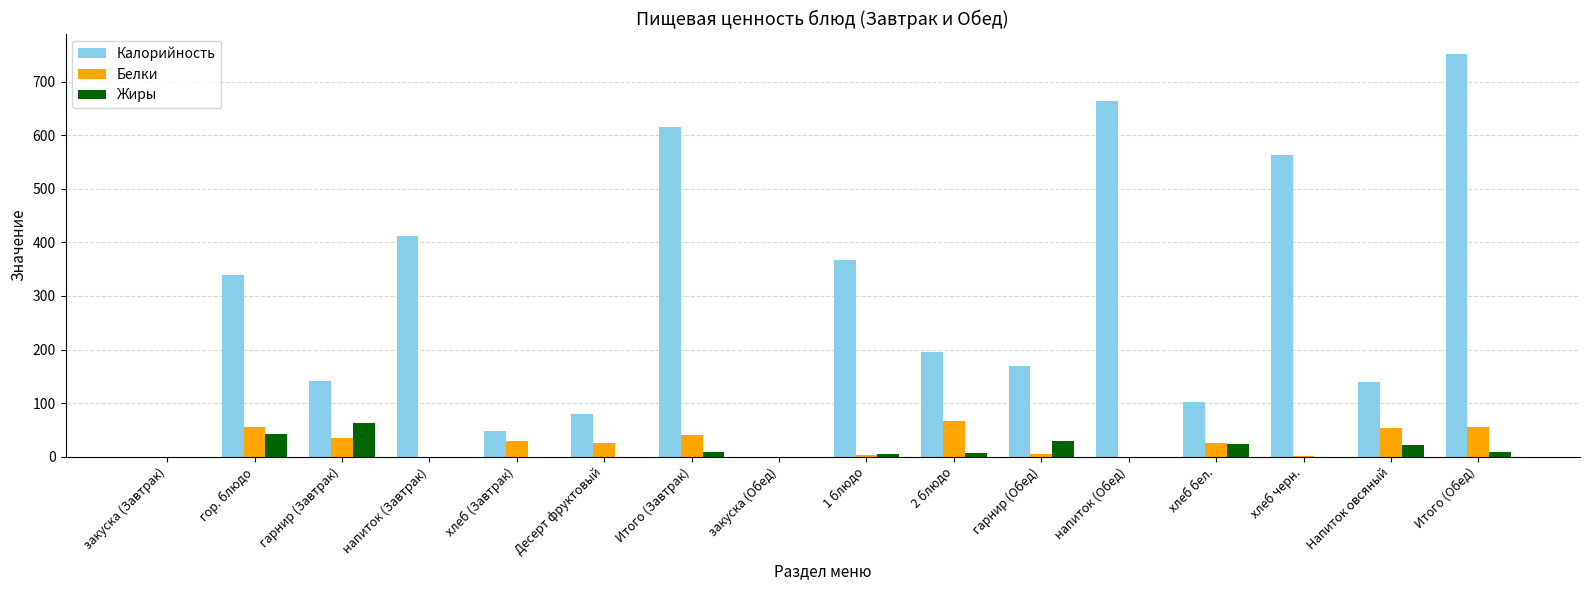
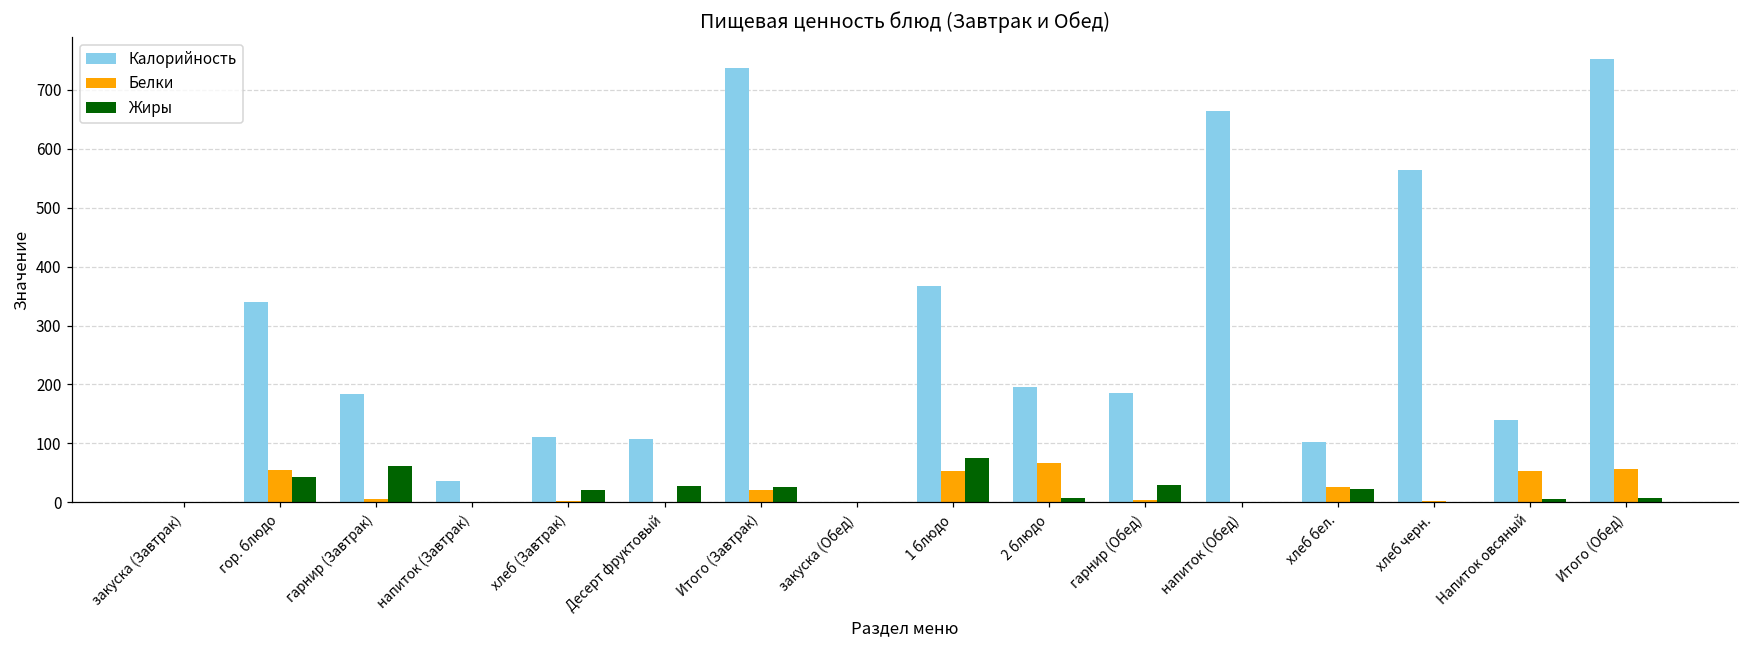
  {
    "Калорийность": {
      "закуска (Завтрак)": 0,
      "гор. блюдо": 340,
-     "гарнир (Завтрак)": 140,
-     "напиток (Завтрак)": 410,
-     "хлеб (Завтрак)": 50,
-     "Десерт фруктовый": 80,
-     "Итого (Завтрак)": 620,
+     "гарнир (Завтрак)": 180,
+     "напиток (Завтрак)": 40,
+     "хлеб (Завтрак)": 110,
+     "Десерт фруктовый": 110,
+     "Итого (Завтрак)": 740,
      "закуска (Обед)": 0,
      "1 блюдо": 370,
      "2 блюдо": 200,
-     "гарнир (Обед)": 170,
+     "гарнир (Обед)": 190,
      "напиток (Обед)": 660,
      "хлеб бел.": 100,
      "хлеб черн.": 560,
      "Напиток овсяный": 140,
      "Итого (Обед)": 750
    },
    "Белки": {
      "закуска (Завтрак)": 0,
      "гор. блюдо": 60,
-     "гарнир (Завтрак)": 40,
+     "гарнир (Завтрак)": 10,
      "напиток (Завтрак)": 0,
-     "хлеб (Завтрак)": 30,
-     "Десерт фруктовый": 30,
-     "Итого (Завтрак)": 40,
+     "хлеб (Завтрак)": 0,
+     "Десерт фруктовый": 0,
+     "Итого (Завтрак)": 20,
      "закуска (Обед)": 0,
-     "1 блюдо": 0,
+     "1 блюдо": 50,
      "2 блюдо": 70,
      "хлеб бел.": 30,
      "Напиток овсяный": 50,
      "Итого (Обед)": 60
    },
    "Жиры": {
      "закуска (Завтрак)": 0,
      "гор. блюдо": 40,
      "гарнир (Завтрак)": 60,
      "напиток (Завтрак)": 0,
-     "хлеб (Завтрак)": 0,
-     "Десерт фруктовый": 0,
-     "Итого (Завтрак)": 10,
+     "хлеб (Завтрак)": 20,
+     "Десерт фруктовый": 30,
+     "Итого (Завтрак)": 30,
      "закуска (Обед)": 0,
-     "1 блюдо": 10,
+     "1 блюдо": 70,
      "2 блюдо": 10,
      "гарнир (Обед)": 30,
      "напиток (Обед)": 0,
      "хлеб бел.": 20,
-     "Напиток овсяный": 20,
+     "Напиток овсяный": 10,
      "Итого (Обед)": 10
    }
  }
